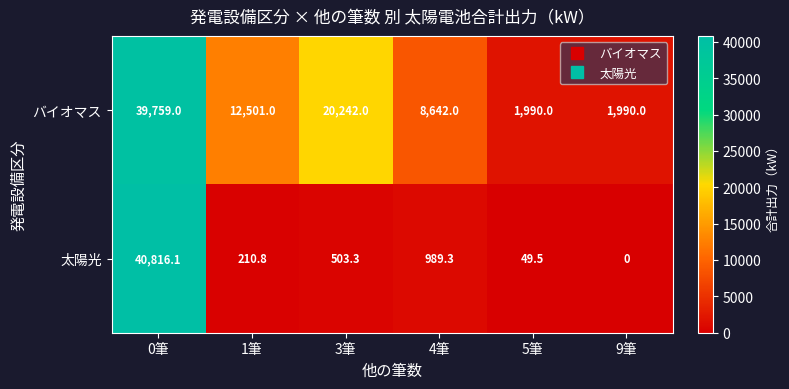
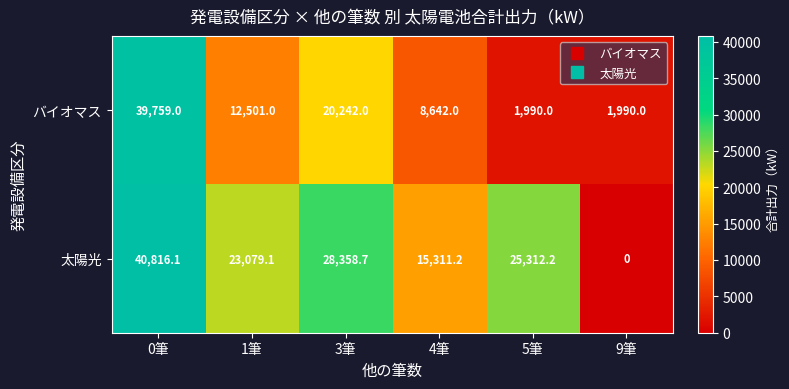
  {
    "バイオマス": {
      "0筆": "39,759.0",
      "1筆": "12,501.0",
      "3筆": "20,242.0",
      "4筆": "8,642.0",
      "5筆": "1,990.0",
      "9筆": "1,990.0"
    },
    "太陽光": {
      "0筆": "40,816.1",
-     "1筆": "210.8",
-     "3筆": "503.3",
-     "4筆": "989.3",
-     "5筆": "49.5",
+     "1筆": "23,079.1",
+     "3筆": "28,358.7",
+     "4筆": "15,311.2",
+     "5筆": "25,312.2",
      "9筆": "0"
    }
  }
